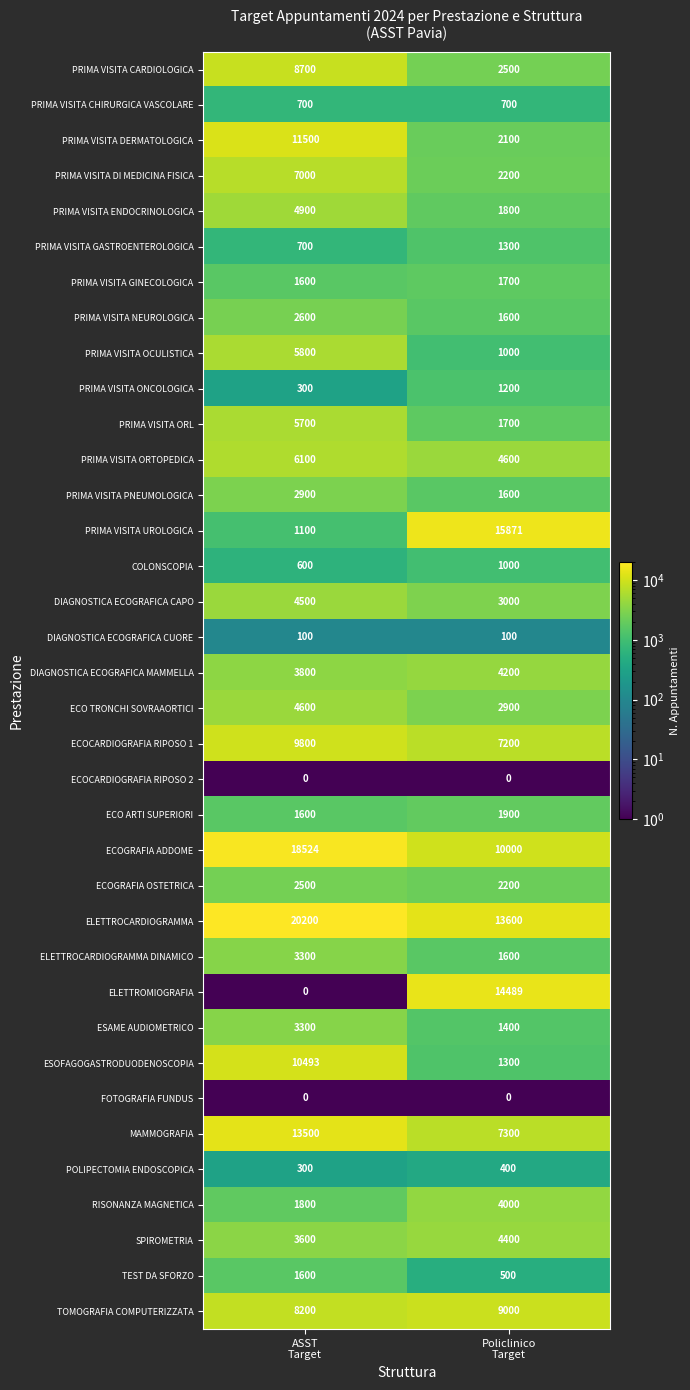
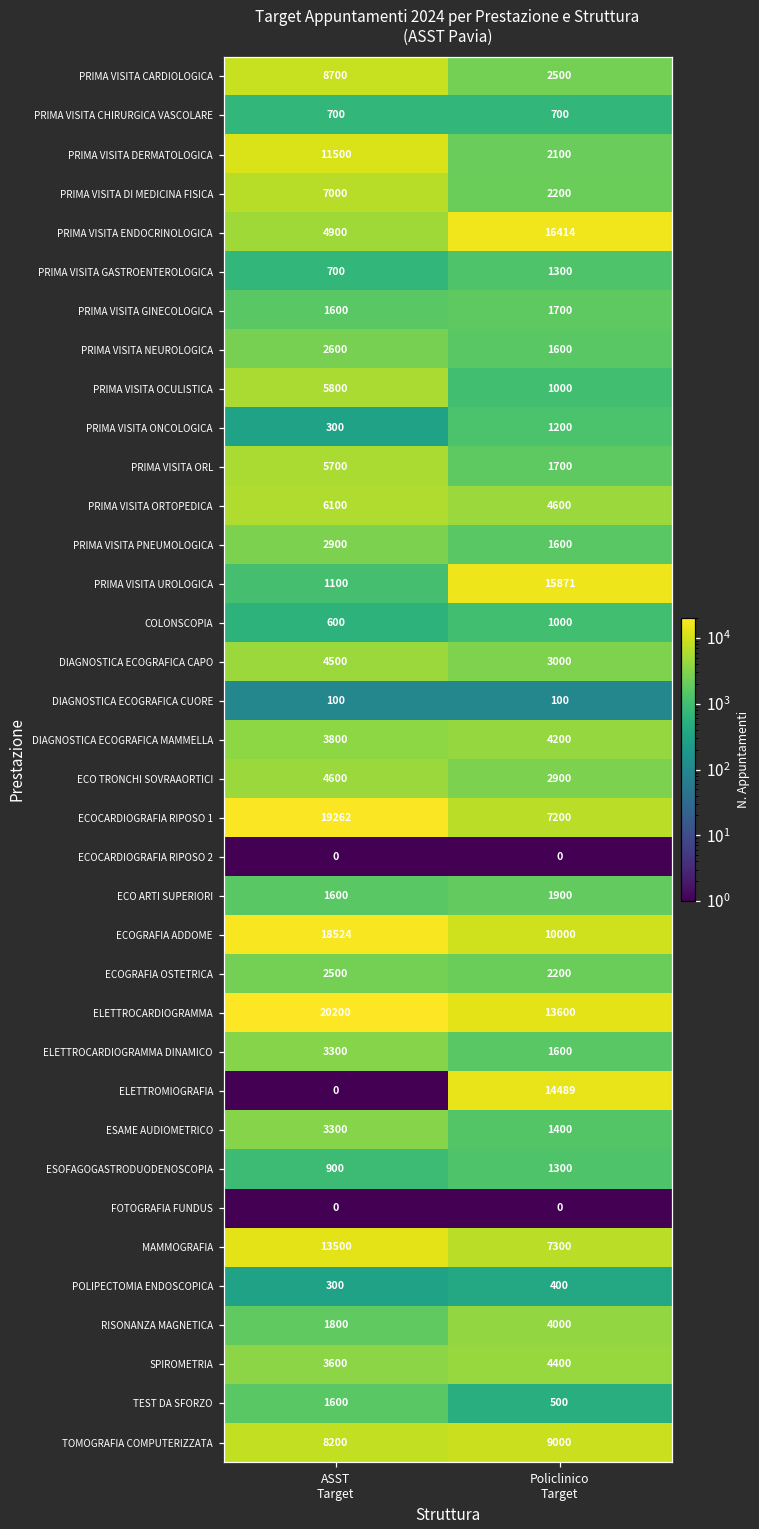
  {
    "PRIMA VISITA CARDIOLOGICA": {
      "ASST Target": 8700,
      "Policlinico Target": 2500
    },
    "PRIMA VISITA CHIRURGICA VASCOLARE": {
      "ASST Target": 700,
      "Policlinico Target": 700
    },
    "PRIMA VISITA DERMATOLOGICA": {
      "ASST Target": 11500,
      "Policlinico Target": 2100
    },
    "PRIMA VISITA DI MEDICINA FISICA": {
      "ASST Target": 7000,
      "Policlinico Target": 2200
    },
    "PRIMA VISITA ENDOCRINOLOGICA": {
      "ASST Target": 4900,
-     "Policlinico Target": 1800
+     "Policlinico Target": 16414
    },
    "PRIMA VISITA GASTROENTEROLOGICA": {
      "ASST Target": 700,
      "Policlinico Target": 1300
    },
    "PRIMA VISITA GINECOLOGICA": {
      "ASST Target": 1600,
      "Policlinico Target": 1700
    },
    "PRIMA VISITA NEUROLOGICA": {
      "ASST Target": 2600,
      "Policlinico Target": 1600
    },
    "PRIMA VISITA OCULISTICA": {
      "ASST Target": 5800,
      "Policlinico Target": 1000
    },
    "PRIMA VISITA ONCOLOGICA": {
      "ASST Target": 300,
      "Policlinico Target": 1200
    },
    "PRIMA VISITA ORL": {
      "ASST Target": 5700,
      "Policlinico Target": 1700
    },
    "PRIMA VISITA ORTOPEDICA": {
      "ASST Target": 6100,
      "Policlinico Target": 4600
    },
    "PRIMA VISITA PNEUMOLOGICA": {
      "ASST Target": 2900,
      "Policlinico Target": 1600
    },
    "PRIMA VISITA UROLOGICA": {
      "ASST Target": 1100,
      "Policlinico Target": 15871
    },
    "COLONSCOPIA": {
      "ASST Target": 600,
      "Policlinico Target": 1000
    },
    "DIAGNOSTICA ECOGRAFICA CAPO": {
      "ASST Target": 4500,
      "Policlinico Target": 3000
    },
    "DIAGNOSTICA ECOGRAFICA CUORE": {
      "ASST Target": 100,
      "Policlinico Target": 100
    },
    "DIAGNOSTICA ECOGRAFICA MAMMELLA": {
      "ASST Target": 3800,
      "Policlinico Target": 4200
    },
    "ECO TRONCHI SOVRAAORTICI": {
      "ASST Target": 4600,
      "Policlinico Target": 2900
    },
    "ECOCARDIOGRAFIA RIPOSO 1": {
-     "ASST Target": 9800,
+     "ASST Target": 19262,
      "Policlinico Target": 7200
    },
    "ECOCARDIOGRAFIA RIPOSO 2": {
      "ASST Target": 0,
      "Policlinico Target": 0
    },
    "ECO ARTI SUPERIORI": {
      "ASST Target": 1600,
      "Policlinico Target": 1900
    },
    "ECOGRAFIA ADDOME": {
      "ASST Target": 18524,
      "Policlinico Target": 10000
    },
    "ECOGRAFIA OSTETRICA": {
      "ASST Target": 2500,
      "Policlinico Target": 2200
    },
    "ELETTROCARDIOGRAMMA": {
      "ASST Target": 20200,
      "Policlinico Target": 13600
    },
    "ELETTROCARDIOGRAMMA DINAMICO": {
      "ASST Target": 3300,
      "Policlinico Target": 1600
    },
    "ELETTROMIOGRAFIA": {
      "ASST Target": 0,
      "Policlinico Target": 14489
    },
    "ESAME AUDIOMETRICO": {
      "ASST Target": 3300,
      "Policlinico Target": 1400
    },
    "ESOFAGOGASTRODUODENOSCOPIA": {
-     "ASST Target": 10493,
+     "ASST Target": 900,
      "Policlinico Target": 1300
    },
    "FOTOGRAFIA FUNDUS": {
      "ASST Target": 0,
      "Policlinico Target": 0
    },
    "MAMMOGRAFIA": {
      "ASST Target": 13500,
      "Policlinico Target": 7300
    },
    "POLIPECTOMIA ENDOSCOPICA": {
      "ASST Target": 300,
      "Policlinico Target": 400
    },
    "RISONANZA MAGNETICA": {
      "ASST Target": 1800,
      "Policlinico Target": 4000
    },
    "SPIROMETRIA": {
      "ASST Target": 3600,
      "Policlinico Target": 4400
    },
    "TEST DA SFORZO": {
      "ASST Target": 1600,
      "Policlinico Target": 500
    },
    "TOMOGRAFIA COMPUTERIZZATA": {
      "ASST Target": 8200,
      "Policlinico Target": 9000
    }
  }
